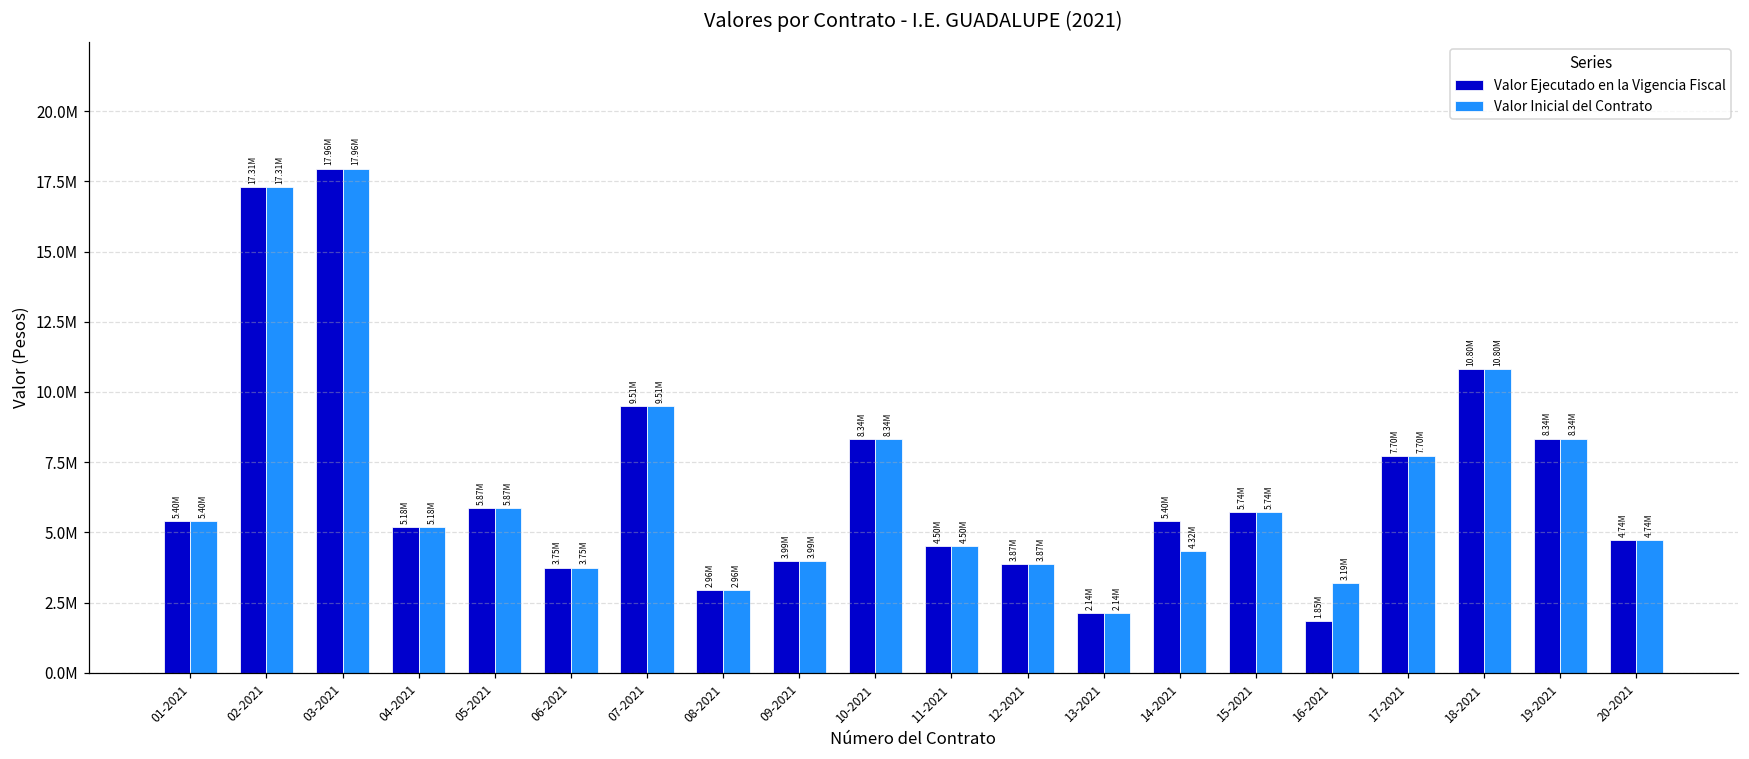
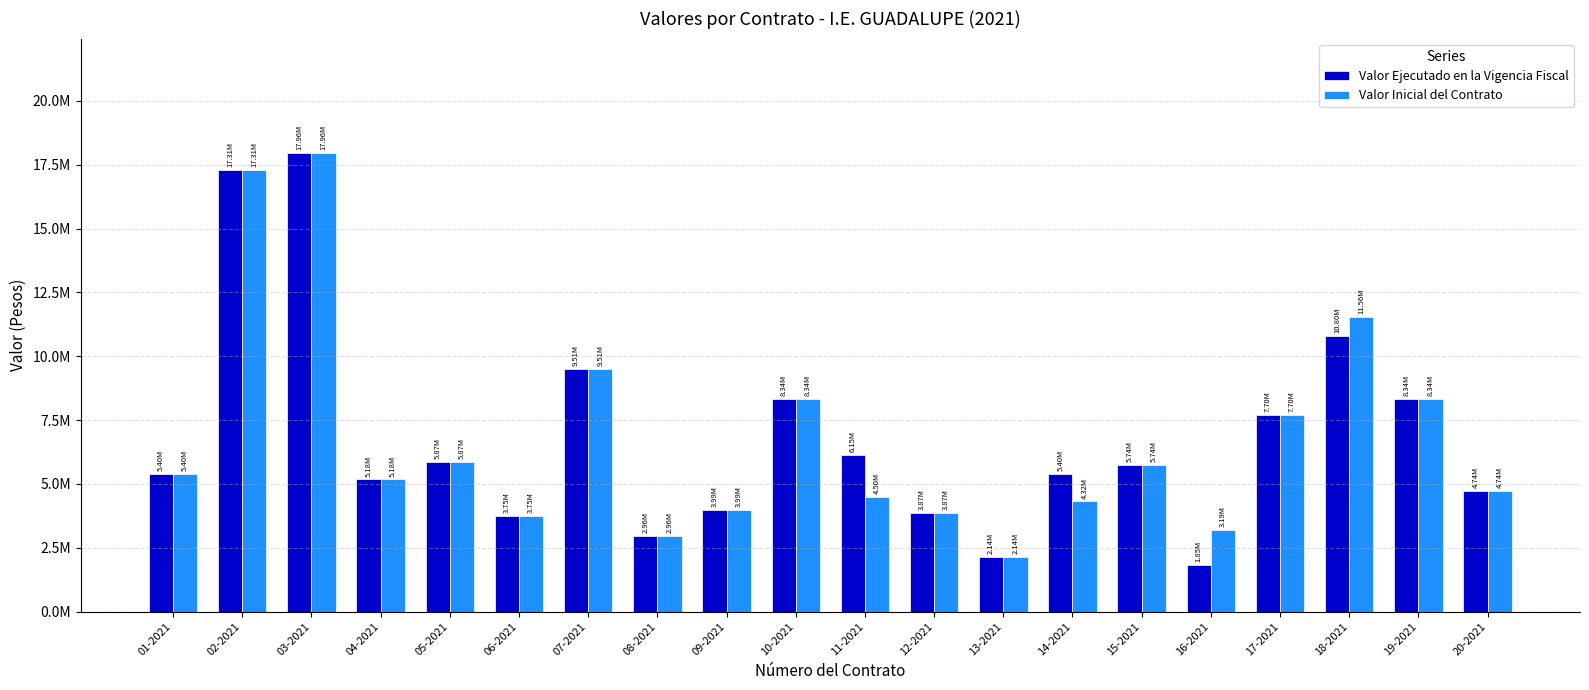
  {
    "Valor Ejecutado en la Vigencia Fiscal": {
      "01-2021": "5.40M",
      "02-2021": "17.31M",
      "03-2021": "17.96M",
      "04-2021": "5.18M",
      "05-2021": "5.87M",
      "06-2021": "3.75M",
      "07-2021": "9.51M",
      "08-2021": "2.96M",
      "09-2021": "3.99M",
      "10-2021": "8.34M",
-     "11-2021": "4.50M",
+     "11-2021": "6.15M",
      "12-2021": "3.87M",
      "13-2021": "2.14M",
      "14-2021": "5.40M",
      "15-2021": "5.74M",
      "16-2021": "1.85M",
      "17-2021": "7.70M",
      "18-2021": "10.80M",
      "19-2021": "8.34M",
      "20-2021": "4.74M"
    },
    "Valor Inicial del Contrato": {
      "01-2021": "5.40M",
      "02-2021": "17.31M",
      "03-2021": "17.96M",
      "04-2021": "5.18M",
      "05-2021": "5.87M",
      "06-2021": "3.75M",
      "07-2021": "9.51M",
      "08-2021": "2.96M",
      "09-2021": "3.99M",
      "10-2021": "8.34M",
      "11-2021": "4.50M",
      "12-2021": "3.87M",
      "13-2021": "2.14M",
      "14-2021": "4.32M",
      "15-2021": "5.74M",
      "16-2021": "3.19M",
      "17-2021": "7.70M",
-     "18-2021": "10.80M",
+     "18-2021": "11.56M",
      "19-2021": "8.34M",
      "20-2021": "4.74M"
    }
  }
